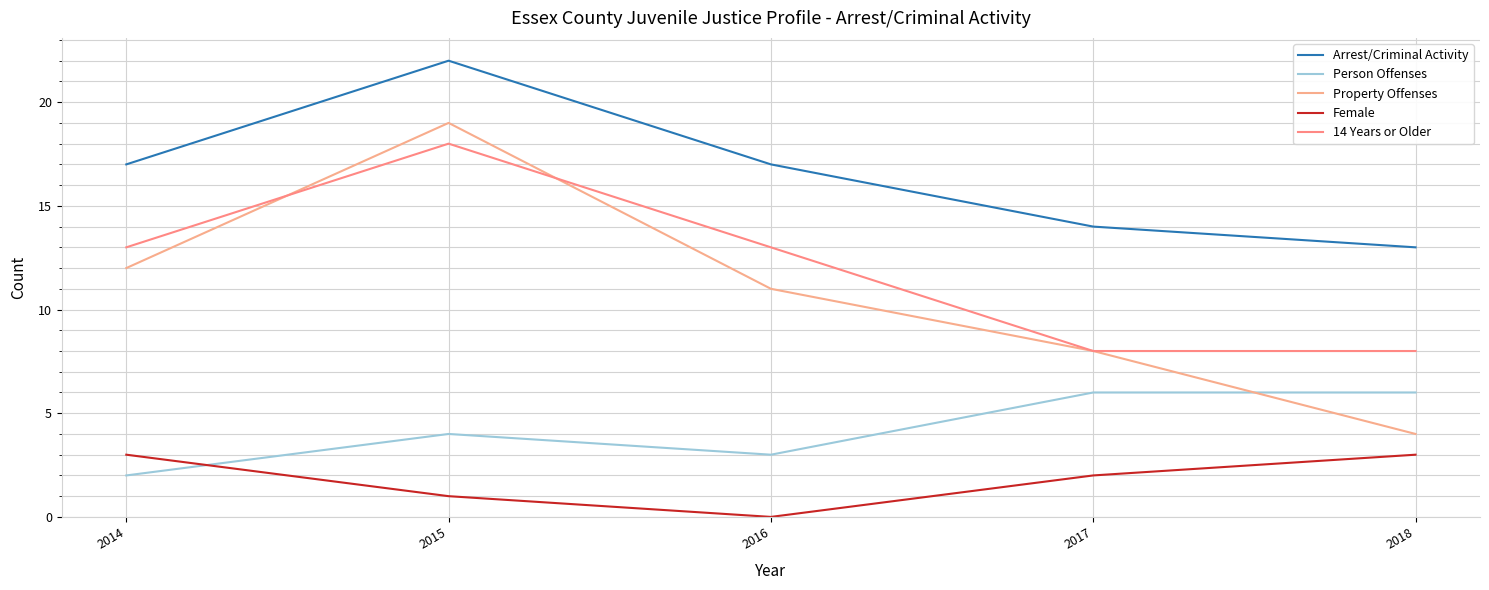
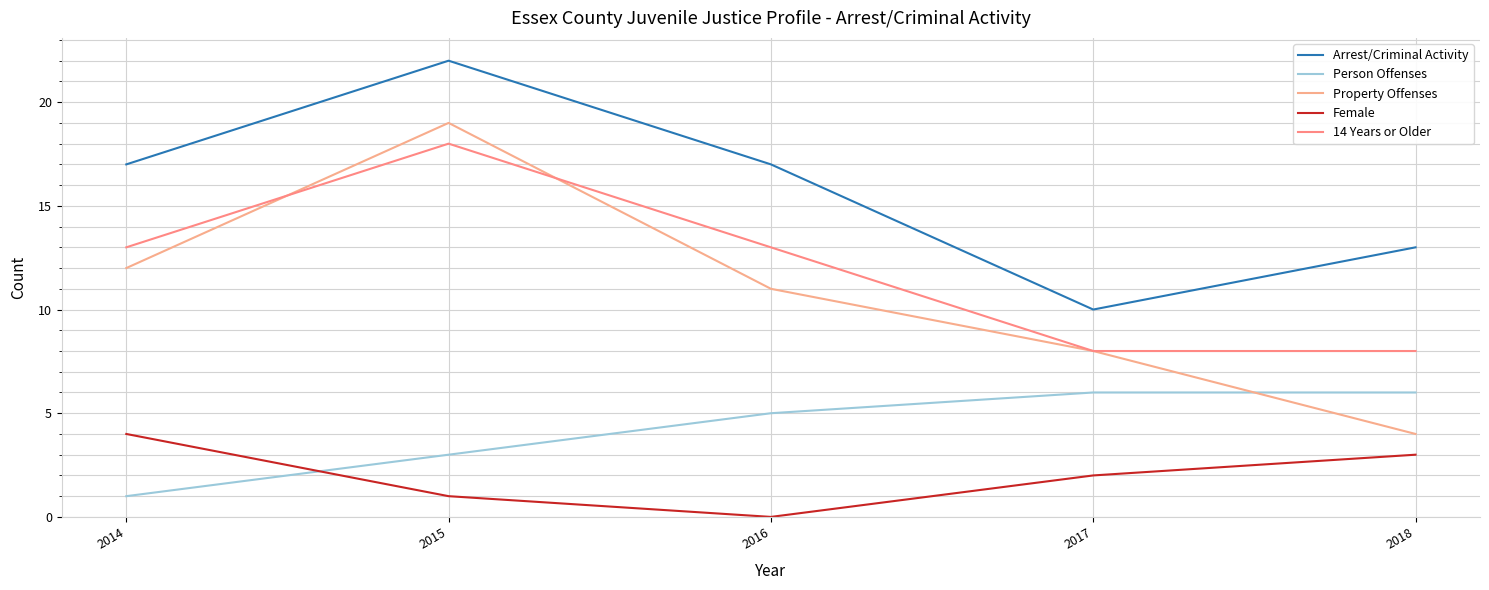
  {
    "Arrest/Criminal Activity": {
      "2014": 17,
      "2015": 22,
      "2016": 17,
-     "2017": 14,
+     "2017": 10,
      "2018": 13
    },
    "Person Offenses": {
-     "2014": 2,
-     "2015": 4,
-     "2016": 3,
+     "2014": 1,
+     "2015": 3,
+     "2016": 5,
      "2017": 6,
      "2018": 6
    },
    "Female": {
-     "2014": 3,
+     "2014": 4,
      "2015": 1,
      "2016": 0,
      "2017": 2,
      "2018": 3
    }
  }
